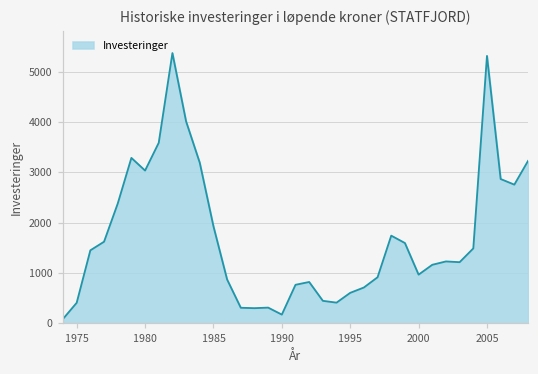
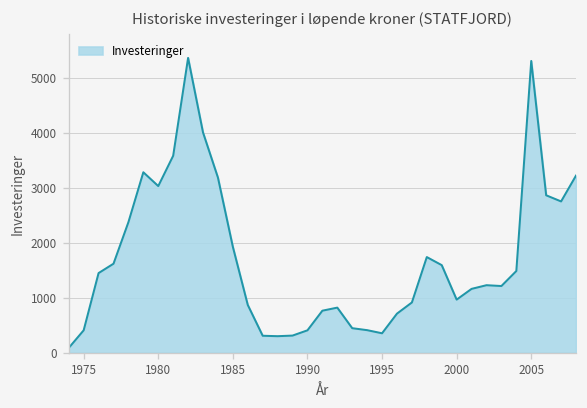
  {
    "1975": 400,
    "1980": 3000,
    "1985": 1900,
-   "1990": 200,
-   "1995": 600,
+   "1990": 400,
+   "1995": 400,
    "2000": 1000,
    "2005": 5300
  }
